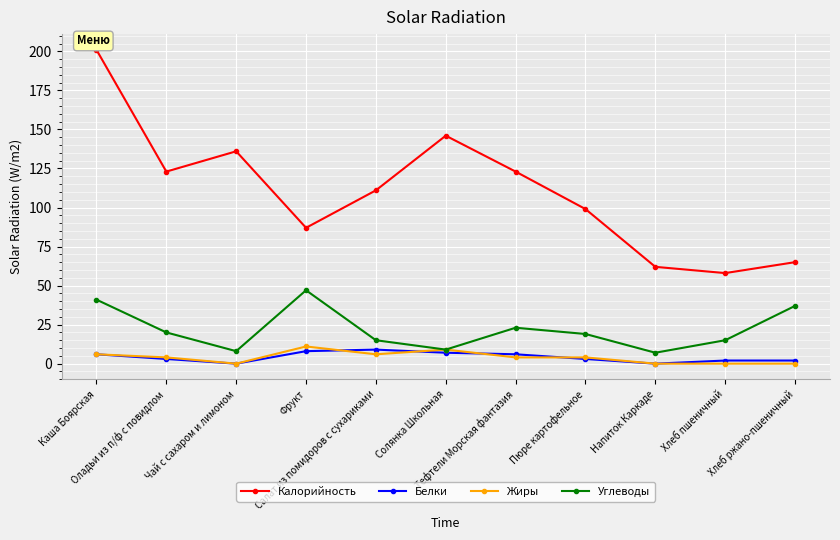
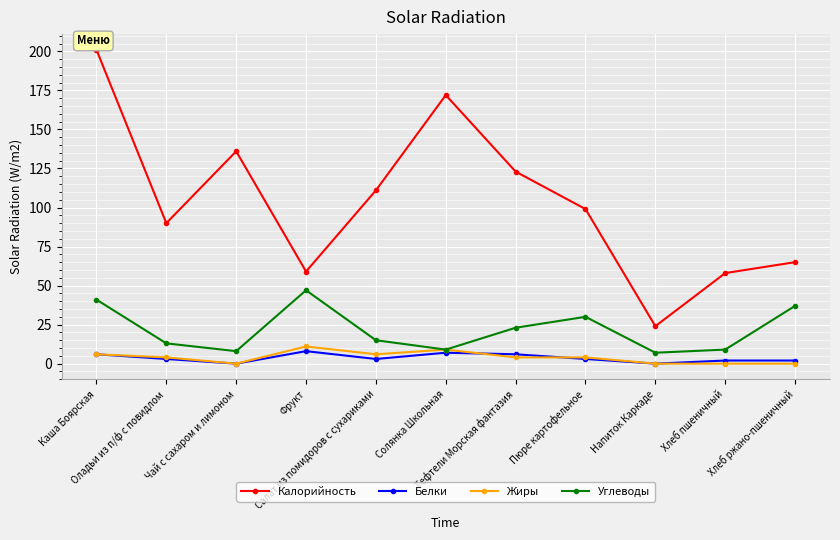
  {
    "Калорийность": {
-     "Оладьи из п/ф с повидлом": 123,
+     "Оладьи из п/ф с повидлом": 90,
      "Чай с сахаром и лимоном": 136,
-     "Фрукт": 87,
+     "Фрукт": 59,
      "Салат из помидоров с сухариками": 111,
-     "Солянка Школьная": 146,
+     "Солянка Школьная": 172,
      "Тефтели Морская фантазия": 123,
      "Пюре картофельное": 99,
-     "Напиток Каркаде": 62,
+     "Напиток Каркаде": 24,
      "Хлеб пшеничный": 58,
      "Хлеб ржано-пшеничный": 65
    },
    "Белки": {
      "Фрукт": 8,
-     "Салат из помидоров с сухариками": 9,
+     "Салат из помидоров с сухариками": 3,
      "Солянка Школьная": 7,
      "Тефтели Морская фантазия": 6,
      "Хлеб пшеничный": 2,
      "Хлеб ржано-пшеничный": 2
    },
    "Жиры": {
      "Фрукт": 11,
      "Салат из помидоров с сухариками": 6,
      "Тефтели Морская фантазия": 4,
      "Хлеб пшеничный": 0,
      "Хлеб ржано-пшеничный": 0
    },
    "Углеводы": {
      "Каша Боярская": 41,
-     "Оладьи из п/ф с повидлом": 20,
+     "Оладьи из п/ф с повидлом": 13,
      "Чай с сахаром и лимоном": 8,
      "Фрукт": 47,
      "Салат из помидоров с сухариками": 15,
      "Тефтели Морская фантазия": 23,
-     "Пюре картофельное": 19,
+     "Пюре картофельное": 30,
      "Напиток Каркаде": 7,
-     "Хлеб пшеничный": 15,
+     "Хлеб пшеничный": 9,
      "Хлеб ржано-пшеничный": 37
    }
  }
